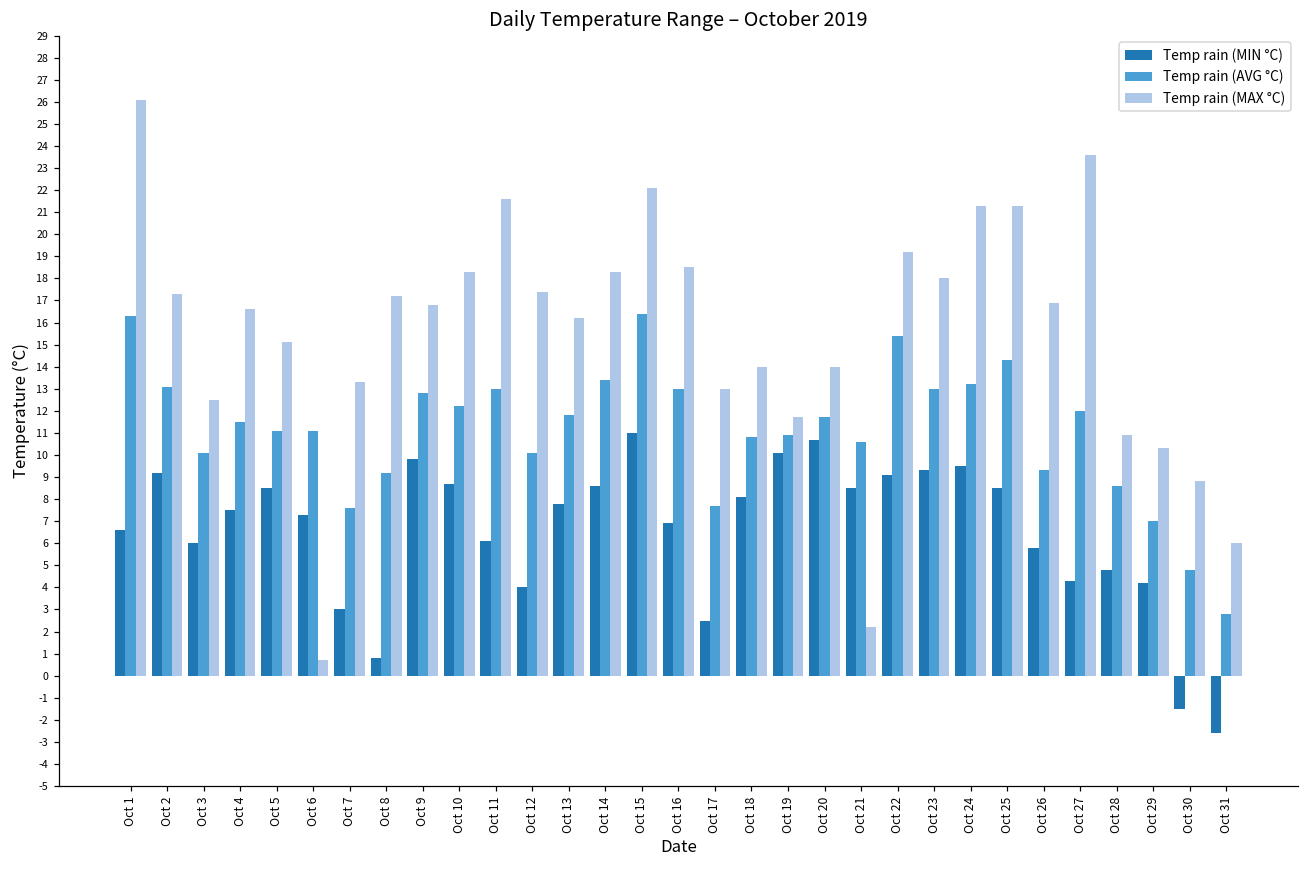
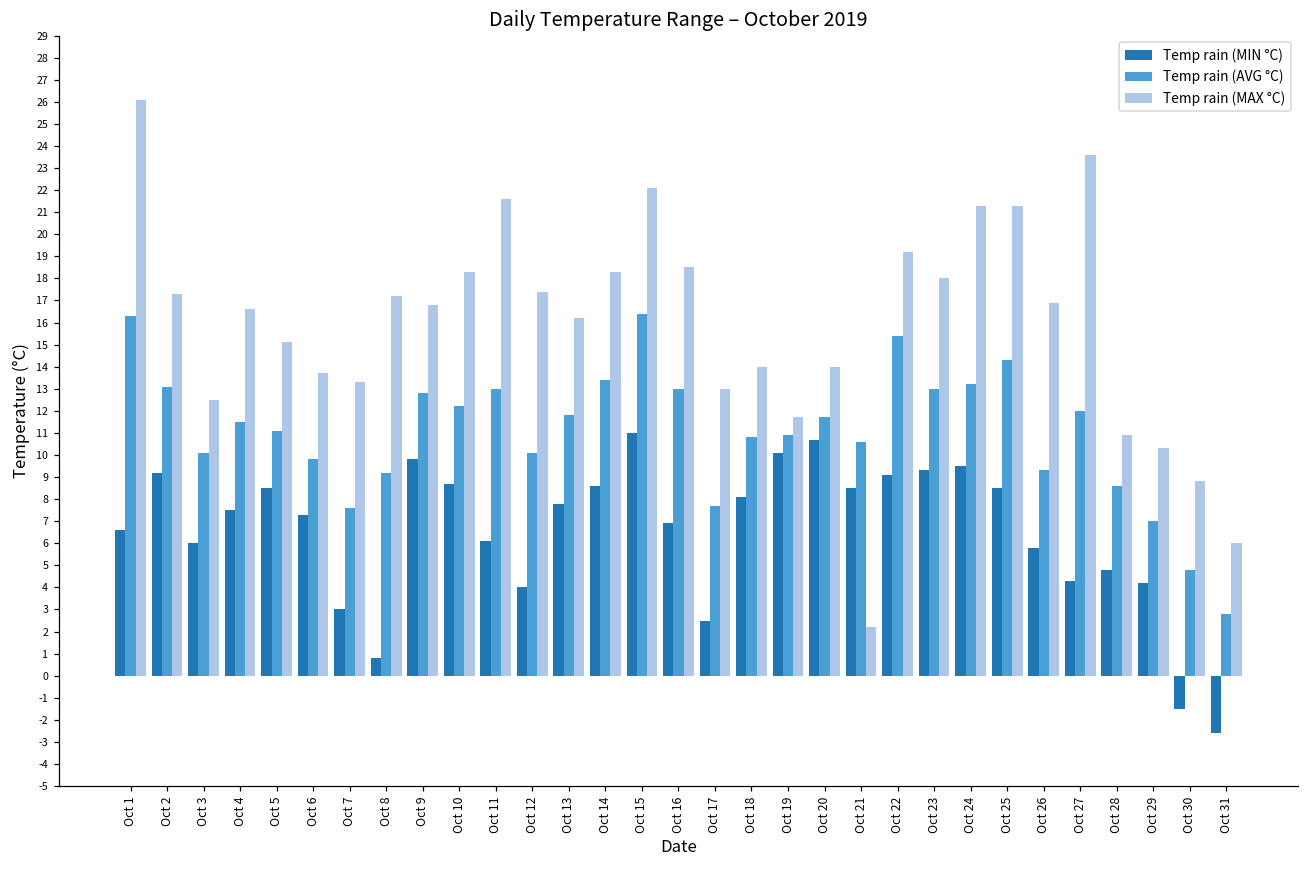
  {
    "Temp rain (MIN °C)": {
      "Oct 1": 6.6,
      "Oct 2": 9.2,
      "Oct 3": 6.0,
      "Oct 4": 7.5,
      "Oct 5": 8.5,
      "Oct 6": 7.3,
      "Oct 7": 3.0,
      "Oct 8": 0.8,
      "Oct 9": 9.8,
      "Oct 10": 8.7,
      "Oct 11": 6.1,
      "Oct 12": 4.0,
      "Oct 13": 7.8,
      "Oct 14": 8.6,
      "Oct 15": 11.0,
      "Oct 16": 6.9,
      "Oct 17": 2.5,
      "Oct 18": 8.1,
      "Oct 19": 10.1,
      "Oct 20": 10.7,
      "Oct 21": 8.5,
      "Oct 22": 9.1,
      "Oct 23": 9.3,
      "Oct 24": 9.5,
      "Oct 25": 8.5,
      "Oct 26": 5.8,
      "Oct 27": 4.3,
      "Oct 28": 4.8,
      "Oct 29": 4.2,
      "Oct 30": -1.5,
      "Oct 31": -2.6
    },
    "Temp rain (AVG °C)": {
      "Oct 1": 16.3,
      "Oct 2": 13.1,
      "Oct 3": 10.1,
      "Oct 4": 11.5,
      "Oct 5": 11.1,
-     "Oct 6": 11.1,
+     "Oct 6": 9.8,
      "Oct 7": 7.6,
      "Oct 8": 9.2,
      "Oct 9": 12.8,
      "Oct 10": 12.2,
      "Oct 11": 13.0,
      "Oct 12": 10.1,
      "Oct 13": 11.8,
      "Oct 14": 13.4,
      "Oct 15": 16.4,
      "Oct 16": 13.0,
      "Oct 17": 7.7,
      "Oct 18": 10.8,
      "Oct 19": 10.9,
      "Oct 20": 11.7,
      "Oct 21": 10.6,
      "Oct 22": 15.4,
      "Oct 23": 13.0,
      "Oct 24": 13.2,
      "Oct 25": 14.3,
      "Oct 26": 9.3,
      "Oct 27": 12.0,
      "Oct 28": 8.6,
      "Oct 29": 7.0,
      "Oct 30": 4.8,
      "Oct 31": 2.8
    },
    "Temp rain (MAX °C)": {
      "Oct 1": 26.1,
      "Oct 2": 17.3,
      "Oct 3": 12.5,
      "Oct 4": 16.6,
      "Oct 5": 15.1,
-     "Oct 6": 0.7,
+     "Oct 6": 13.7,
      "Oct 7": 13.3,
      "Oct 8": 17.2,
      "Oct 9": 16.8,
      "Oct 10": 18.3,
      "Oct 11": 21.6,
      "Oct 12": 17.4,
      "Oct 13": 16.2,
      "Oct 14": 18.3,
      "Oct 15": 22.1,
      "Oct 16": 18.5,
      "Oct 17": 13.0,
      "Oct 18": 14.0,
      "Oct 19": 11.7,
      "Oct 20": 14.0,
      "Oct 21": 2.2,
      "Oct 22": 19.2,
      "Oct 23": 18.0,
      "Oct 24": 21.3,
      "Oct 25": 21.3,
      "Oct 26": 16.9,
      "Oct 27": 23.6,
      "Oct 28": 10.9,
      "Oct 29": 10.3,
      "Oct 30": 8.8,
      "Oct 31": 6.0
    }
  }
